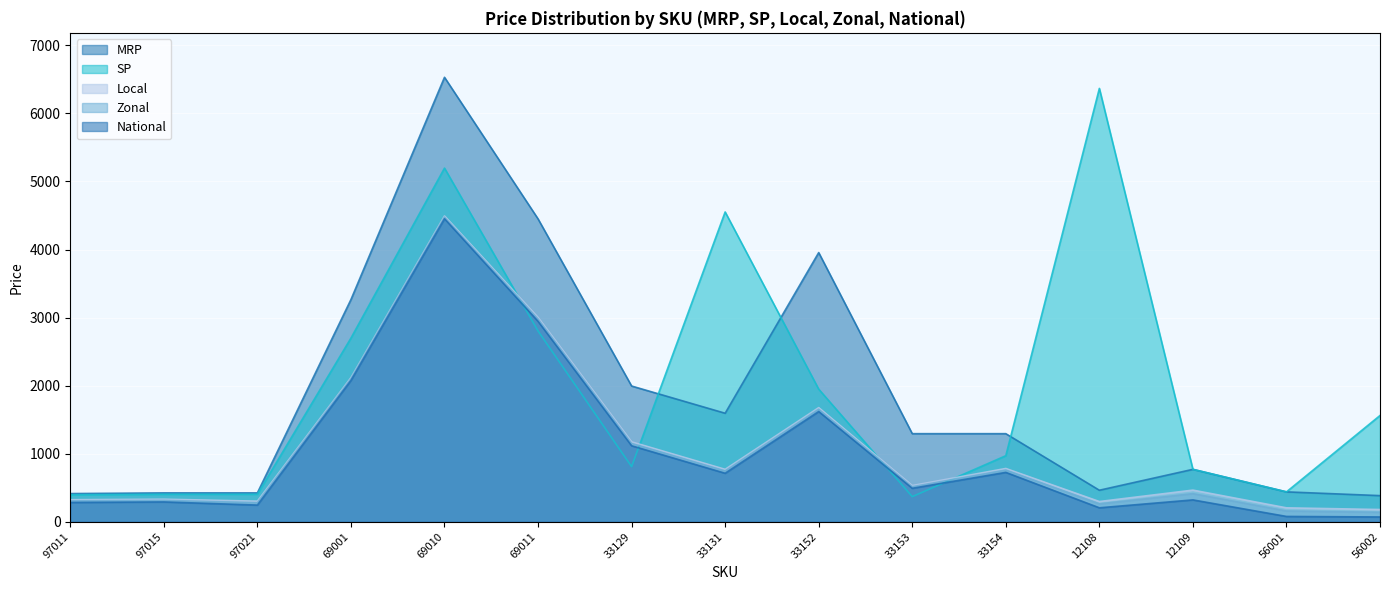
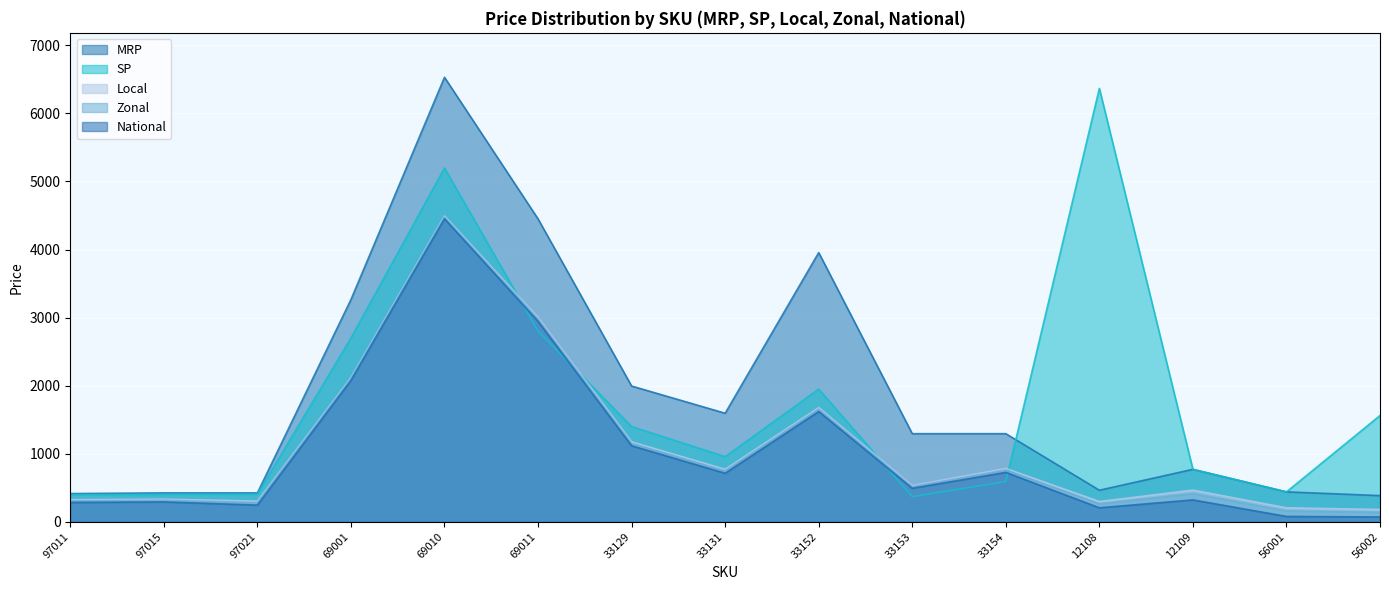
  {
    "SP": {
      "69001": 2700,
      "69010": 5200,
      "69011": 2800,
-     "33129": 800,
-     "33131": 4600,
+     "33129": 1400,
+     "33131": 1000,
      "33152": 1900,
      "33153": 400,
-     "33154": 1000,
+     "33154": 600,
      "12108": 6400,
      "56002": 1600
    },
    "Local": {
      "12109": 500,
      "56001": 200,
      "56002": 200
    },
    "Zonal": {
      "12109": 400,
      "56001": 200,
      "56002": 100
    }
  }
